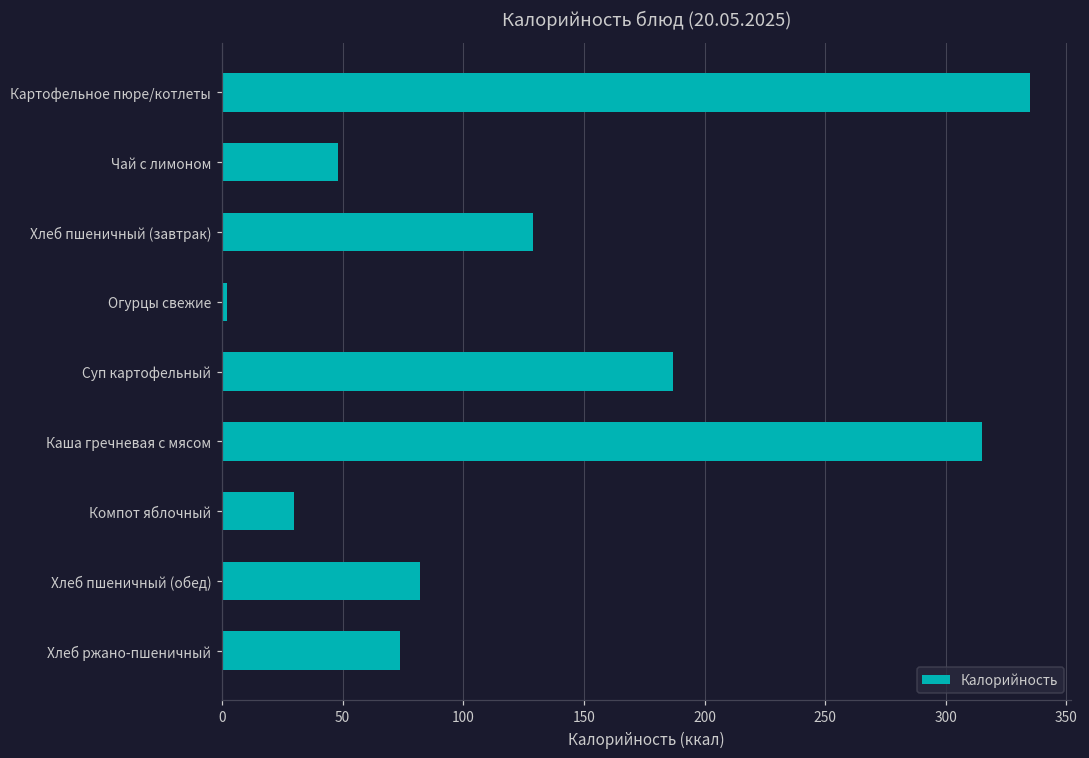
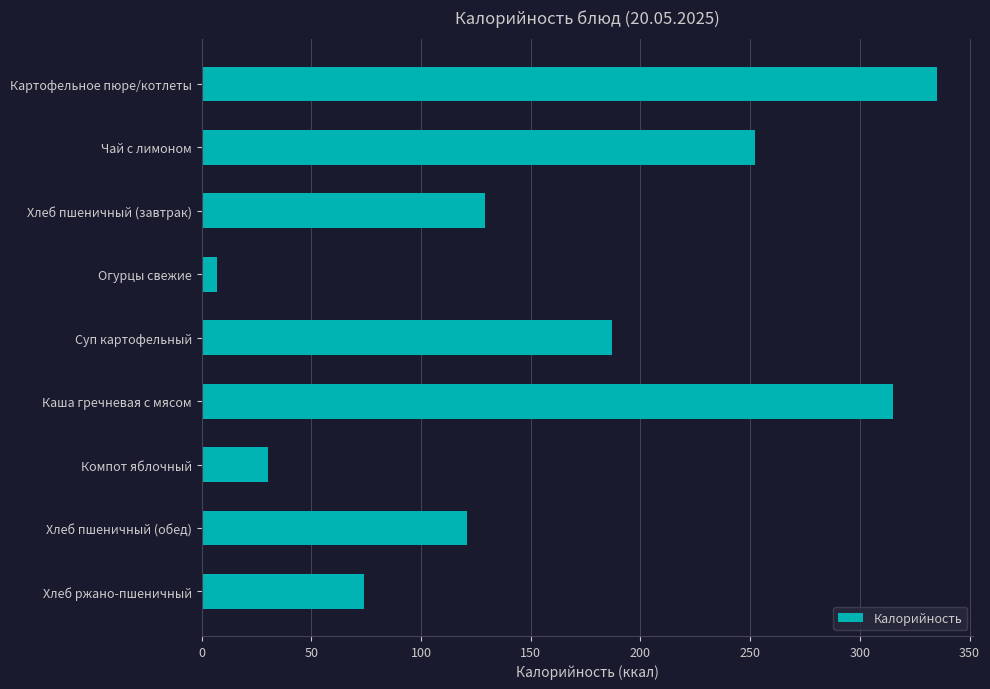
  {
    "Картофельное пюре/котлеты": 335,
-   "Чай с лимоном": 48,
+   "Чай с лимоном": 252,
    "Хлеб пшеничный (завтрак)": 129,
-   "Огурцы свежие": 2,
+   "Огурцы свежие": 7,
    "Суп картофельный": 187,
    "Каша гречневая с мясом": 315,
    "Компот яблочный": 30,
-   "Хлеб пшеничный (обед)": 82,
+   "Хлеб пшеничный (обед)": 121,
    "Хлеб ржано-пшеничный": 74
  }
